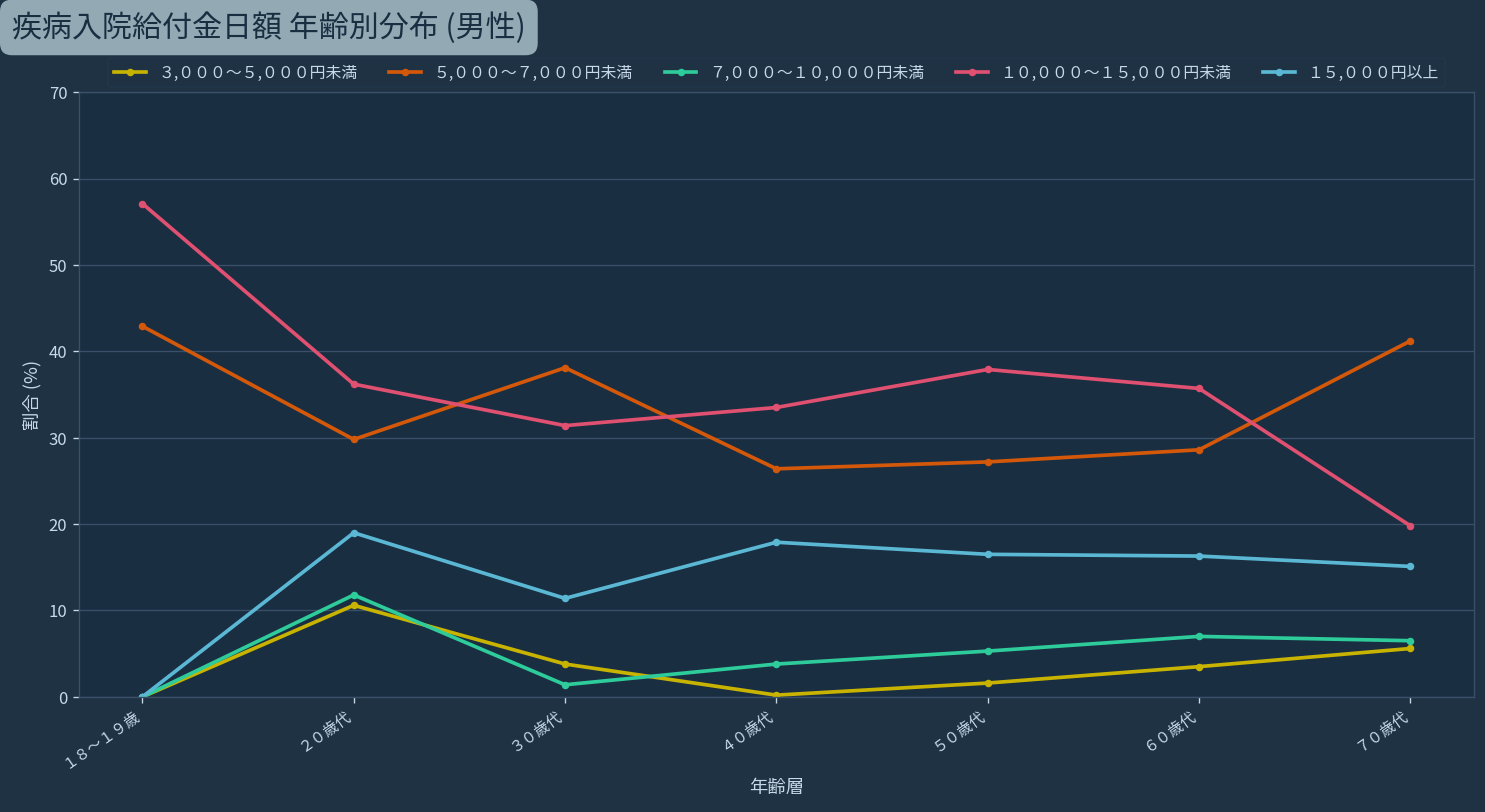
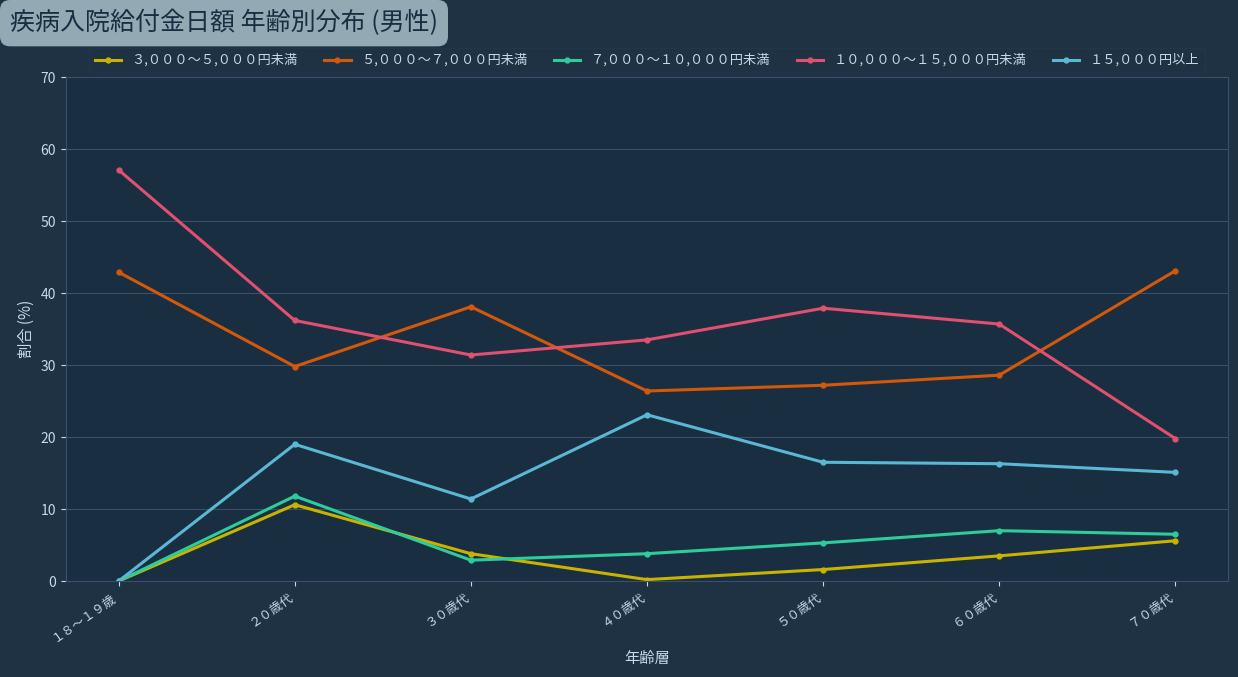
  {
    "３,０００～５,０００円未満": {
      "２０歳代": 11,
      "３０歳代": 4,
      "４０歳代": 0,
      "５０歳代": 2,
      "６０歳代": 4,
      "７０歳代": 6
    },
    "５,０００～７,０００円未満": {
      "１８～１９歳": 43,
      "２０歳代": 30,
      "３０歳代": 38,
      "４０歳代": 26,
      "５０歳代": 27,
      "６０歳代": 29,
-     "７０歳代": 41
+     "７０歳代": 43
    },
    "７,０００～１０,０００円未満": {
      "２０歳代": 12,
-     "３０歳代": 1,
+     "３０歳代": 3,
      "４０歳代": 4,
      "５０歳代": 5,
      "６０歳代": 7,
      "７０歳代": 7
    },
    "１０,０００～１５,０００円未満": {
      "１８～１９歳": 57,
      "２０歳代": 36,
      "３０歳代": 31,
      "４０歳代": 34,
      "５０歳代": 38,
      "６０歳代": 36,
      "７０歳代": 20
    },
    "１５,０００円以上": {
      "２０歳代": 19,
      "３０歳代": 11,
-     "４０歳代": 18,
+     "４０歳代": 23,
      "５０歳代": 17,
      "６０歳代": 16,
      "７０歳代": 15
    }
  }
